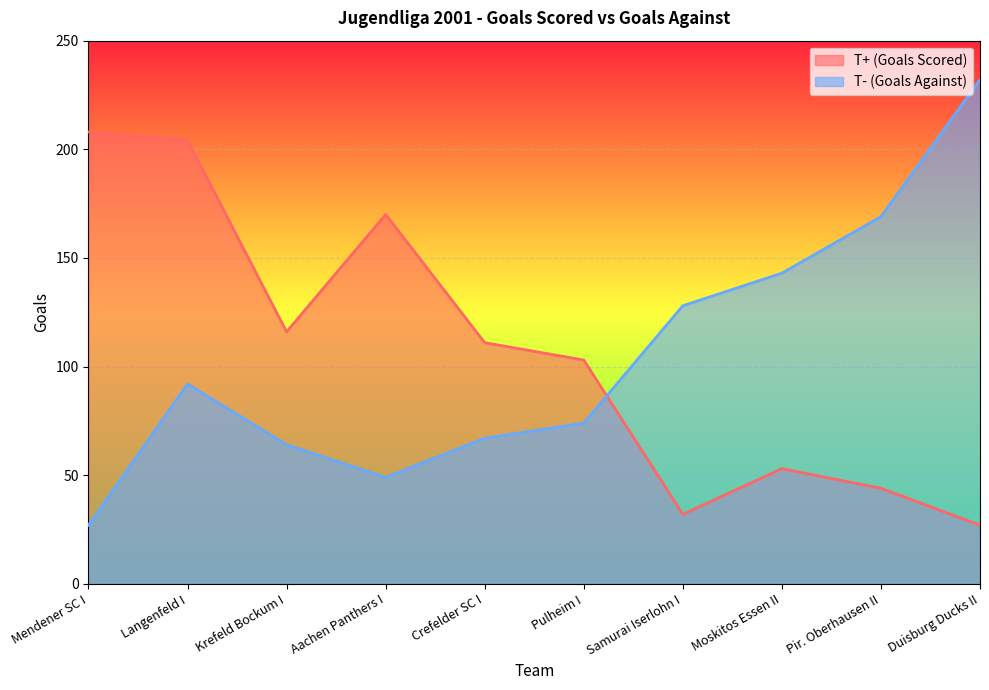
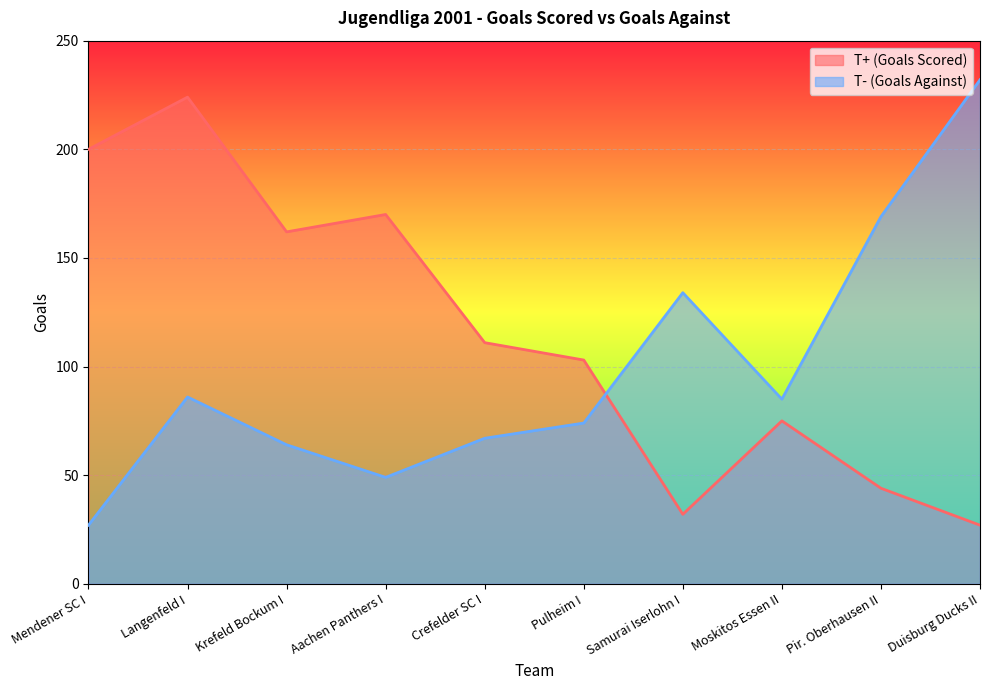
  {
    "T+ (Goals Scored)": {
-     "Mendener SC I": 208,
-     "Langenfeld I": 204,
-     "Krefeld Bockum I": 116,
+     "Mendener SC I": 200,
+     "Langenfeld I": 224,
+     "Krefeld Bockum I": 162,
      "Aachen Panthers I": 170,
      "Crefelder SC I": 111,
      "Pulheim I": 103,
      "Samurai Iserlohn I": 32,
-     "Moskitos Essen II": 53,
+     "Moskitos Essen II": 75,
      "Pir. Oberhausen II": 44,
      "Duisburg Ducks II": 27
    },
    "T- (Goals Against)": {
      "Mendener SC I": 27,
-     "Langenfeld I": 92,
+     "Langenfeld I": 86,
      "Krefeld Bockum I": 64,
      "Aachen Panthers I": 49,
      "Crefelder SC I": 67,
      "Pulheim I": 74,
-     "Samurai Iserlohn I": 128,
-     "Moskitos Essen II": 143,
+     "Samurai Iserlohn I": 134,
+     "Moskitos Essen II": 85,
      "Pir. Oberhausen II": 169,
      "Duisburg Ducks II": 232
    }
  }
